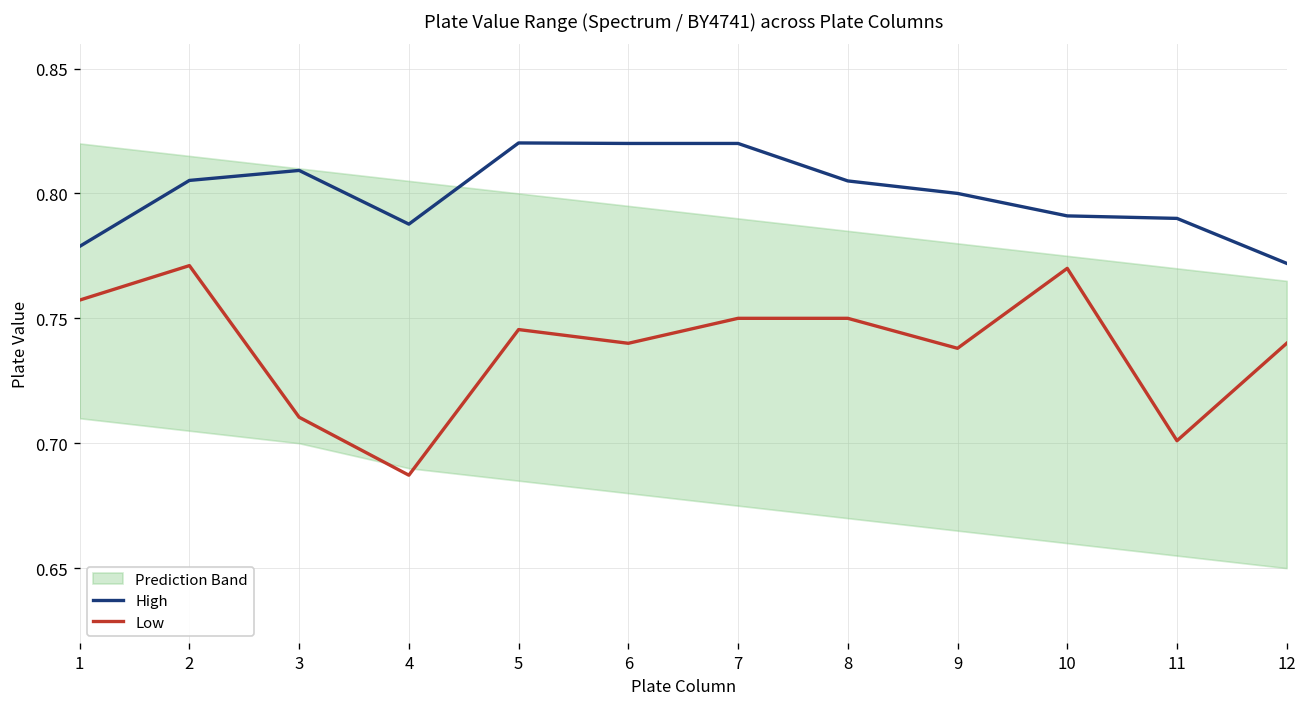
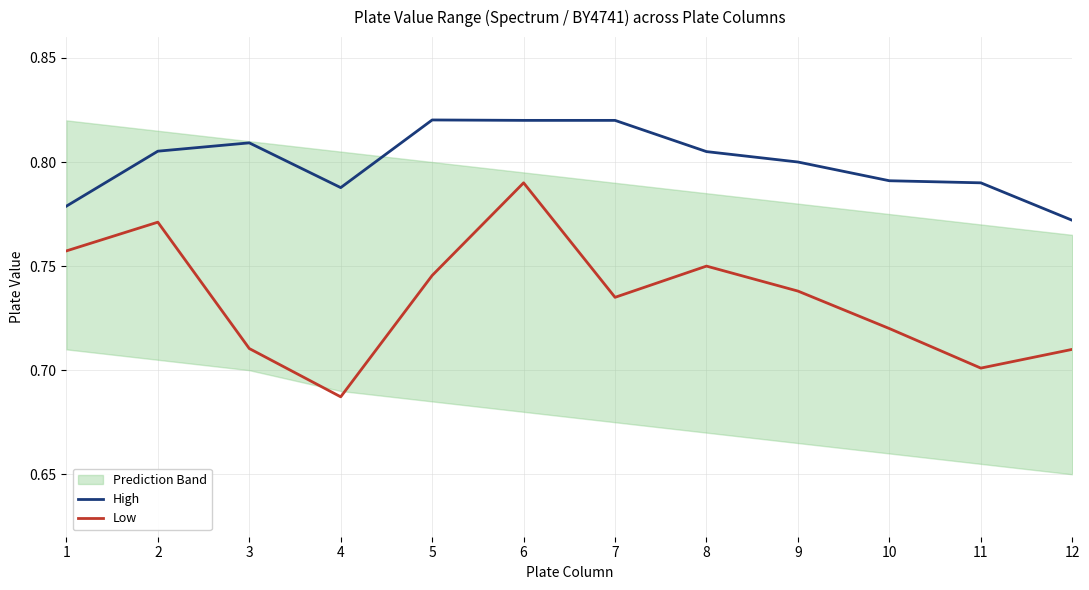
  {
    "High": {
      "1": 0.779,
      "2": 0.805,
      "4": 0.788,
      "5": 0.820,
      "6": 0.820,
      "7": 0.820,
      "8": 0.805,
      "9": 0.800,
      "10": 0.791,
      "11": 0.790,
      "12": 0.772
    },
    "Low": {
      "1": 0.757,
      "2": 0.771,
      "3": 0.710,
      "4": 0.687,
      "5": 0.746,
-     "6": 0.74,
-     "7": 0.750,
+     "6": 0.79,
+     "7": 0.735,
      "8": 0.750,
      "9": 0.738,
-     "10": 0.77,
+     "10": 0.72,
      "11": 0.701,
-     "12": 0.74
+     "12": 0.71
    }
  }
